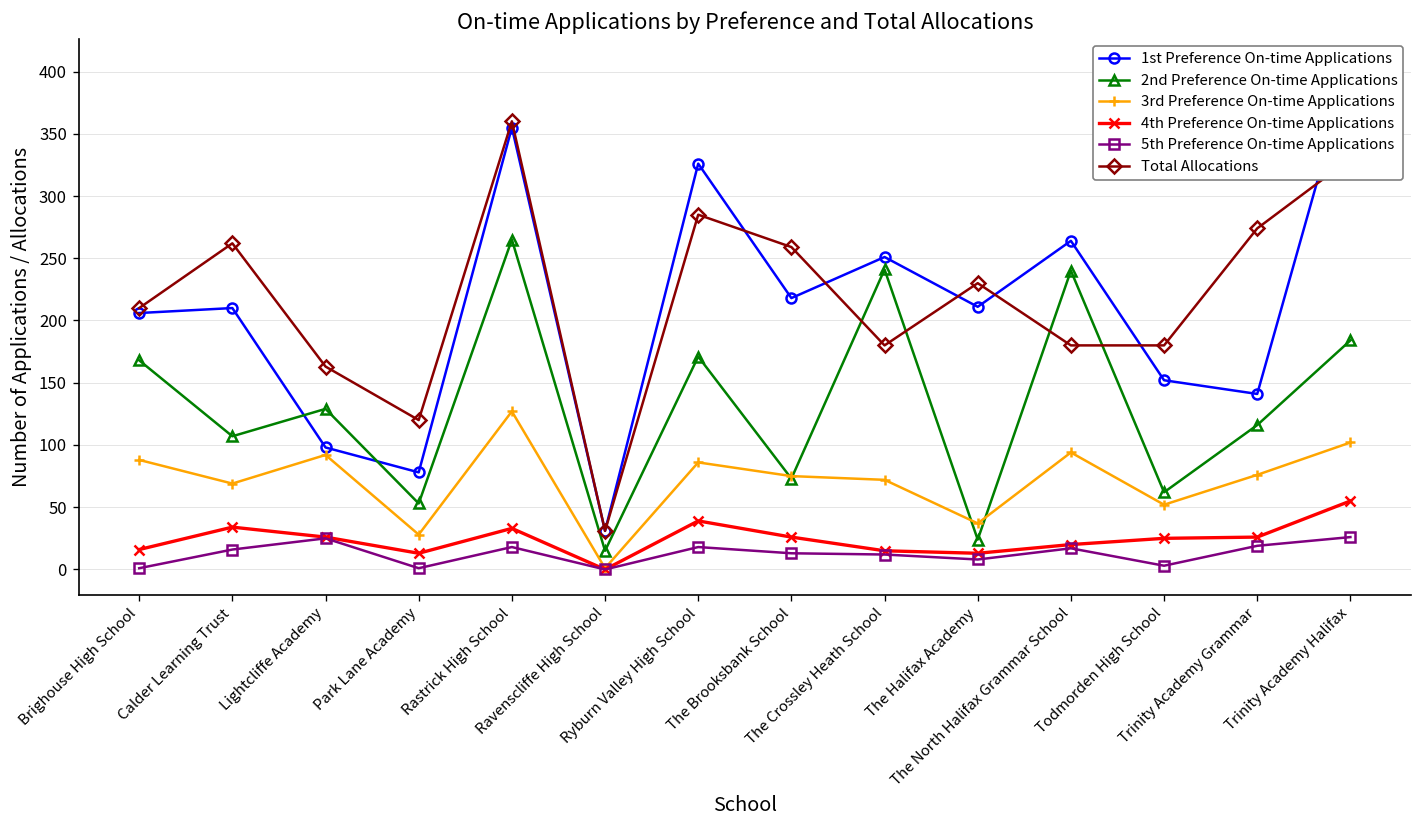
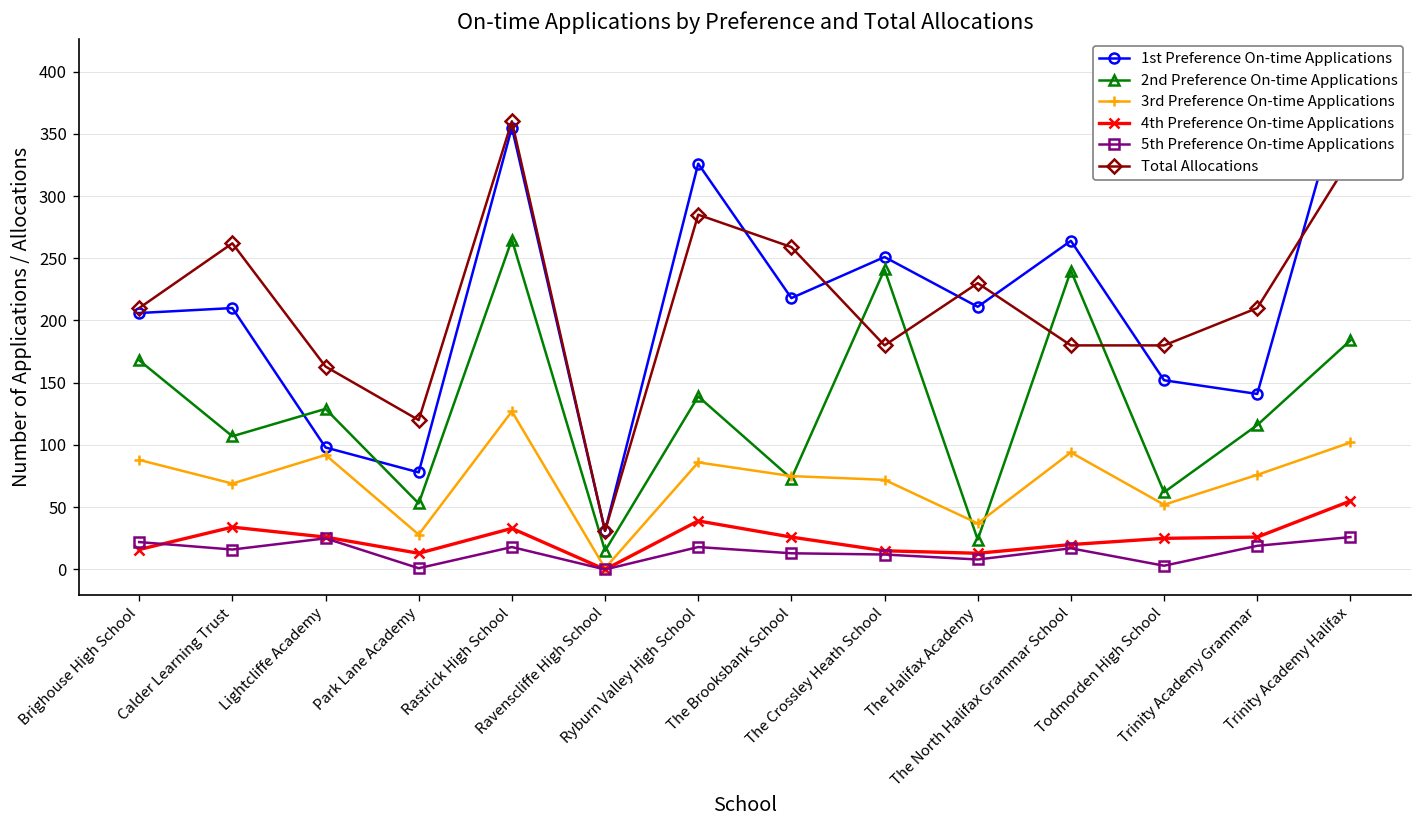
  {
    "1st Preference On-time Applications": {
      "Brighouse High School": 206,
      "Calder Learning Trust": 210,
      "Lightcliffe Academy": 98,
      "Park Lane Academy": 78,
      "Rastrick High School": 355,
      "Ryburn Valley High School": 326,
      "The Brooksbank School": 218,
      "The Crossley Heath School": 251,
      "The Halifax Academy": 211,
      "The North Halifax Grammar School": 264,
      "Todmorden High School": 152,
      "Trinity Academy Grammar": 141
    },
    "2nd Preference On-time Applications": {
      "Brighouse High School": 168,
      "Calder Learning Trust": 107,
      "Lightcliffe Academy": 129,
      "Park Lane Academy": 53,
      "Rastrick High School": 265,
      "Ravenscliffe High School": 15,
-     "Ryburn Valley High School": 171,
+     "Ryburn Valley High School": 139,
      "The Crossley Heath School": 241,
      "The Halifax Academy": 24,
      "The North Halifax Grammar School": 240,
      "Todmorden High School": 62,
      "Trinity Academy Grammar": 116,
      "Trinity Academy Halifax": 184
    },
    "3rd Preference On-time Applications": {
      "Brighouse High School": 88,
      "Calder Learning Trust": 69,
      "Lightcliffe Academy": 92,
      "Park Lane Academy": 28,
      "Rastrick High School": 127,
      "Ryburn Valley High School": 86,
      "The Crossley Heath School": 72,
      "The Halifax Academy": 37,
      "The North Halifax Grammar School": 94,
      "Todmorden High School": 52,
      "Trinity Academy Grammar": 76,
      "Trinity Academy Halifax": 102
    },
    "4th Preference On-time Applications": {
      "Brighouse High School": 16,
      "Calder Learning Trust": 34,
      "Park Lane Academy": 13,
      "Rastrick High School": 33,
      "Ryburn Valley High School": 39,
      "The Brooksbank School": 26,
      "The Crossley Heath School": 15,
      "The Halifax Academy": 13,
      "The North Halifax Grammar School": 20,
      "Todmorden High School": 25,
      "Trinity Academy Grammar": 26,
      "Trinity Academy Halifax": 55
    },
    "5th Preference On-time Applications": {
-     "Brighouse High School": 1,
+     "Brighouse High School": 22,
      "Calder Learning Trust": 16,
      "Park Lane Academy": 1,
      "Rastrick High School": 18,
      "Ryburn Valley High School": 18,
      "The Brooksbank School": 13,
      "The Crossley Heath School": 12,
      "The Halifax Academy": 8,
      "The North Halifax Grammar School": 17,
      "Todmorden High School": 3,
      "Trinity Academy Grammar": 19,
      "Trinity Academy Halifax": 26
    },
    "Total Allocations": {
      "Brighouse High School": 210,
      "Calder Learning Trust": 262,
      "Lightcliffe Academy": 163,
      "Park Lane Academy": 120,
      "Rastrick High School": 360,
      "Ryburn Valley High School": 285,
      "The Brooksbank School": 259,
      "The Crossley Heath School": 180,
      "The Halifax Academy": 230,
      "The North Halifax Grammar School": 180,
      "Todmorden High School": 180,
-     "Trinity Academy Grammar": 274
+     "Trinity Academy Grammar": 210
    }
  }
